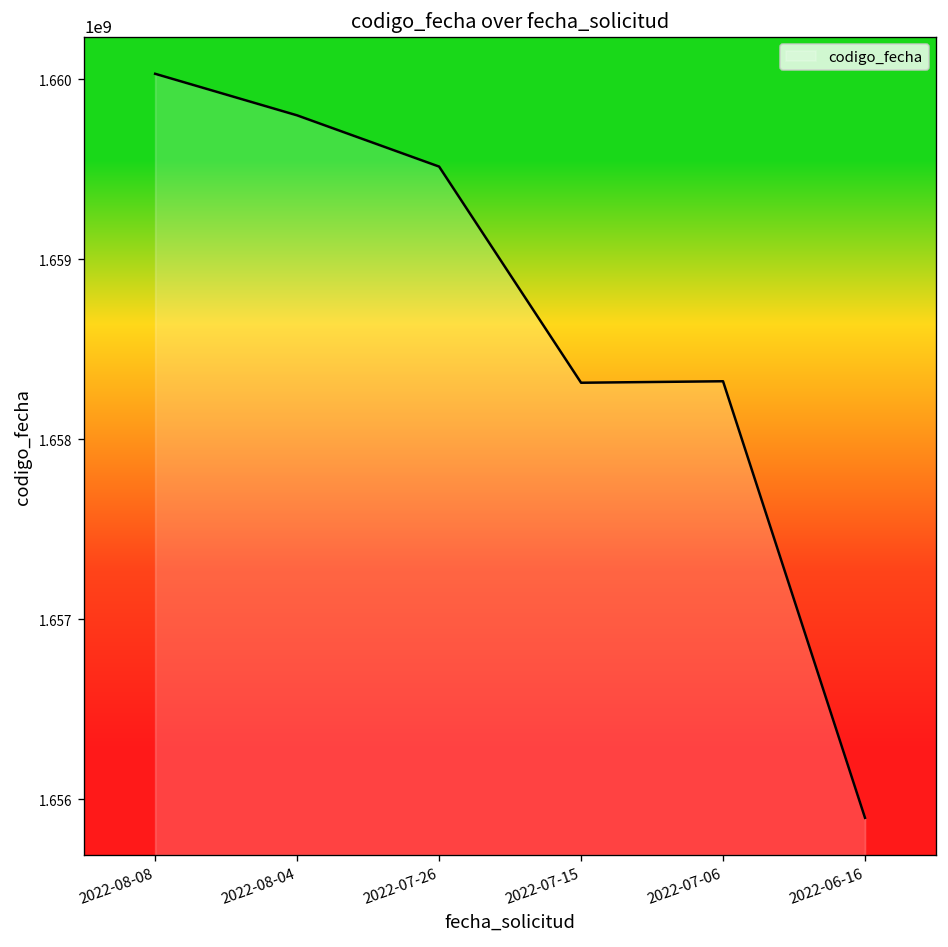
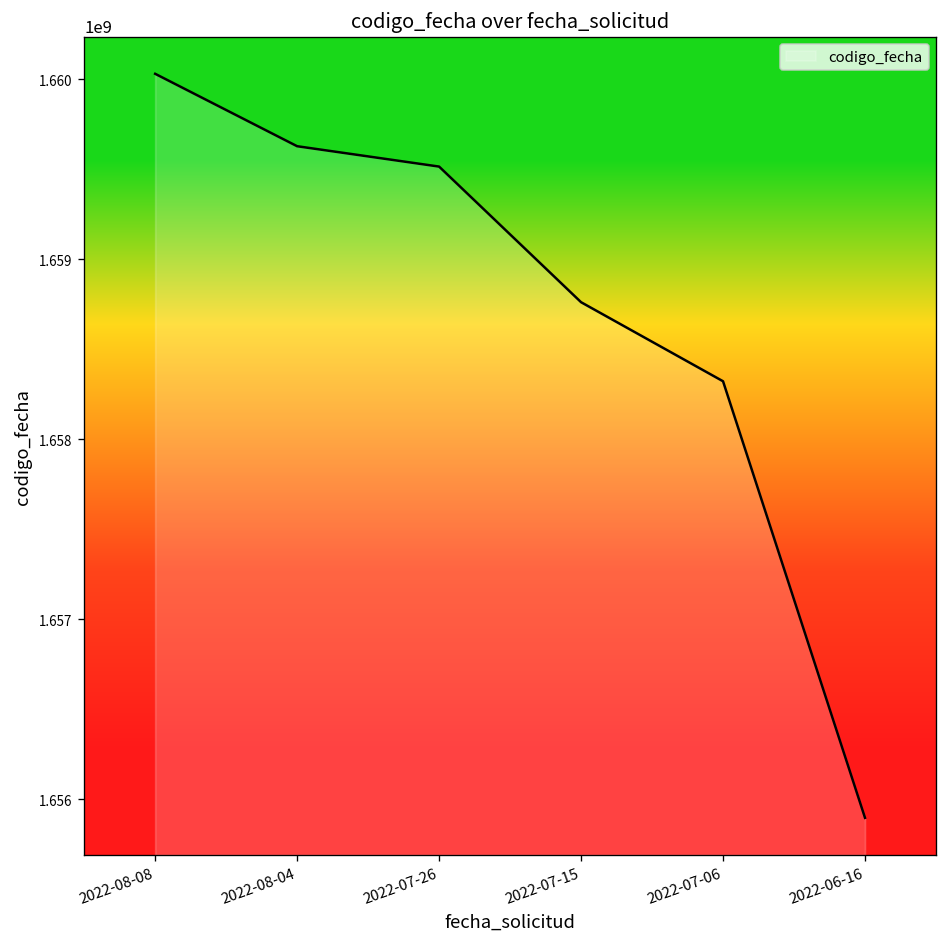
  {
    "2022-08-08": 1660030000,
-   "2022-08-04": 1659800000,
+   "2022-08-04": 1659630000,
    "2022-07-26": 1659520000,
-   "2022-07-15": 1658320000,
+   "2022-07-15": 1658760000,
    "2022-07-06": 1658320000,
    "2022-06-16": 1655900000
  }
